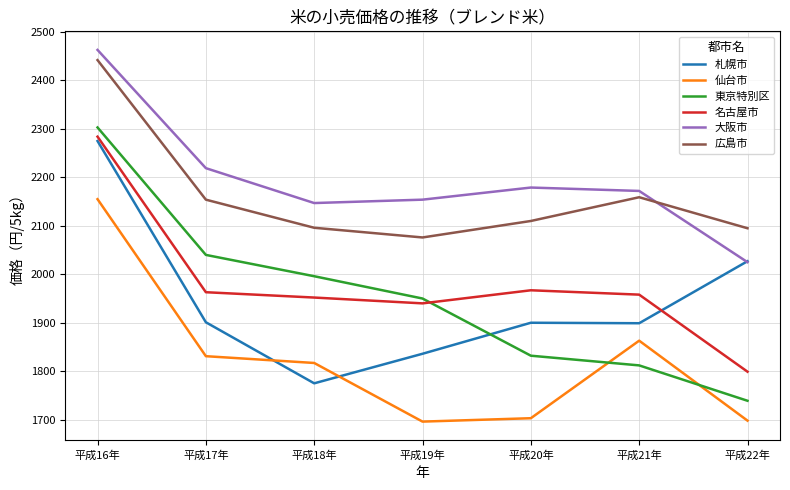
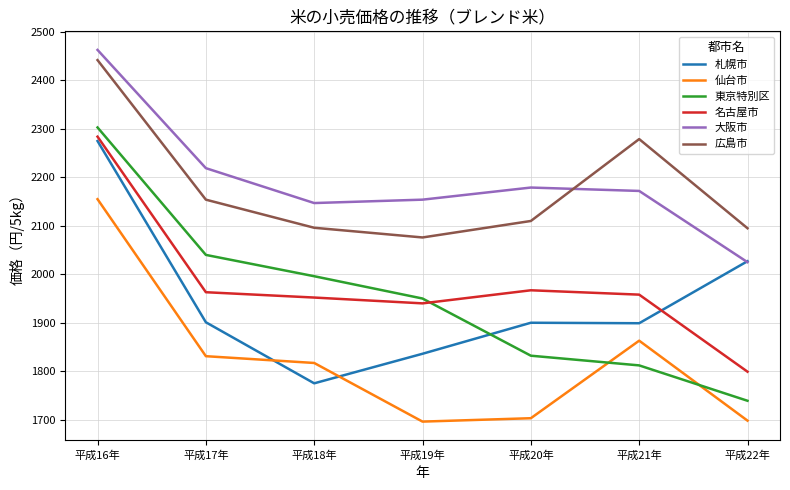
  {
    "札幌市": {
      "平成16年": 2280,
      "平成17年": 1900,
      "平成18年": 1780,
      "平成19年": 1840,
      "平成20年": 1900,
      "平成21年": 1900
    },
    "仙台市": {
      "平成16年": 2160,
      "平成17年": 1830,
      "平成18年": 1820,
      "平成19年": 1700,
      "平成20年": 1700,
      "平成21年": 1860,
      "平成22年": 1700
    },
    "東京特別区": {
      "平成16年": 2300,
      "平成17年": 2040,
      "平成18年": 2000,
      "平成19年": 1950,
      "平成20年": 1830,
      "平成21年": 1810,
      "平成22年": 1740
    },
    "名古屋市": {
      "平成16年": 2280,
      "平成17年": 1960,
      "平成18年": 1950,
      "平成19年": 1940,
      "平成20年": 1970,
      "平成21年": 1960,
      "平成22年": 1800
    },
    "大阪市": {
      "平成16年": 2460,
      "平成17年": 2220,
      "平成18年": 2150,
      "平成19年": 2150,
      "平成20年": 2180,
      "平成21年": 2170
    },
    "広島市": {
      "平成16年": 2440,
      "平成17年": 2150,
      "平成18年": 2100,
      "平成19年": 2080,
      "平成20年": 2110,
-     "平成21年": 2160,
+     "平成21年": 2280,
      "平成22年": 2100
    }
  }
